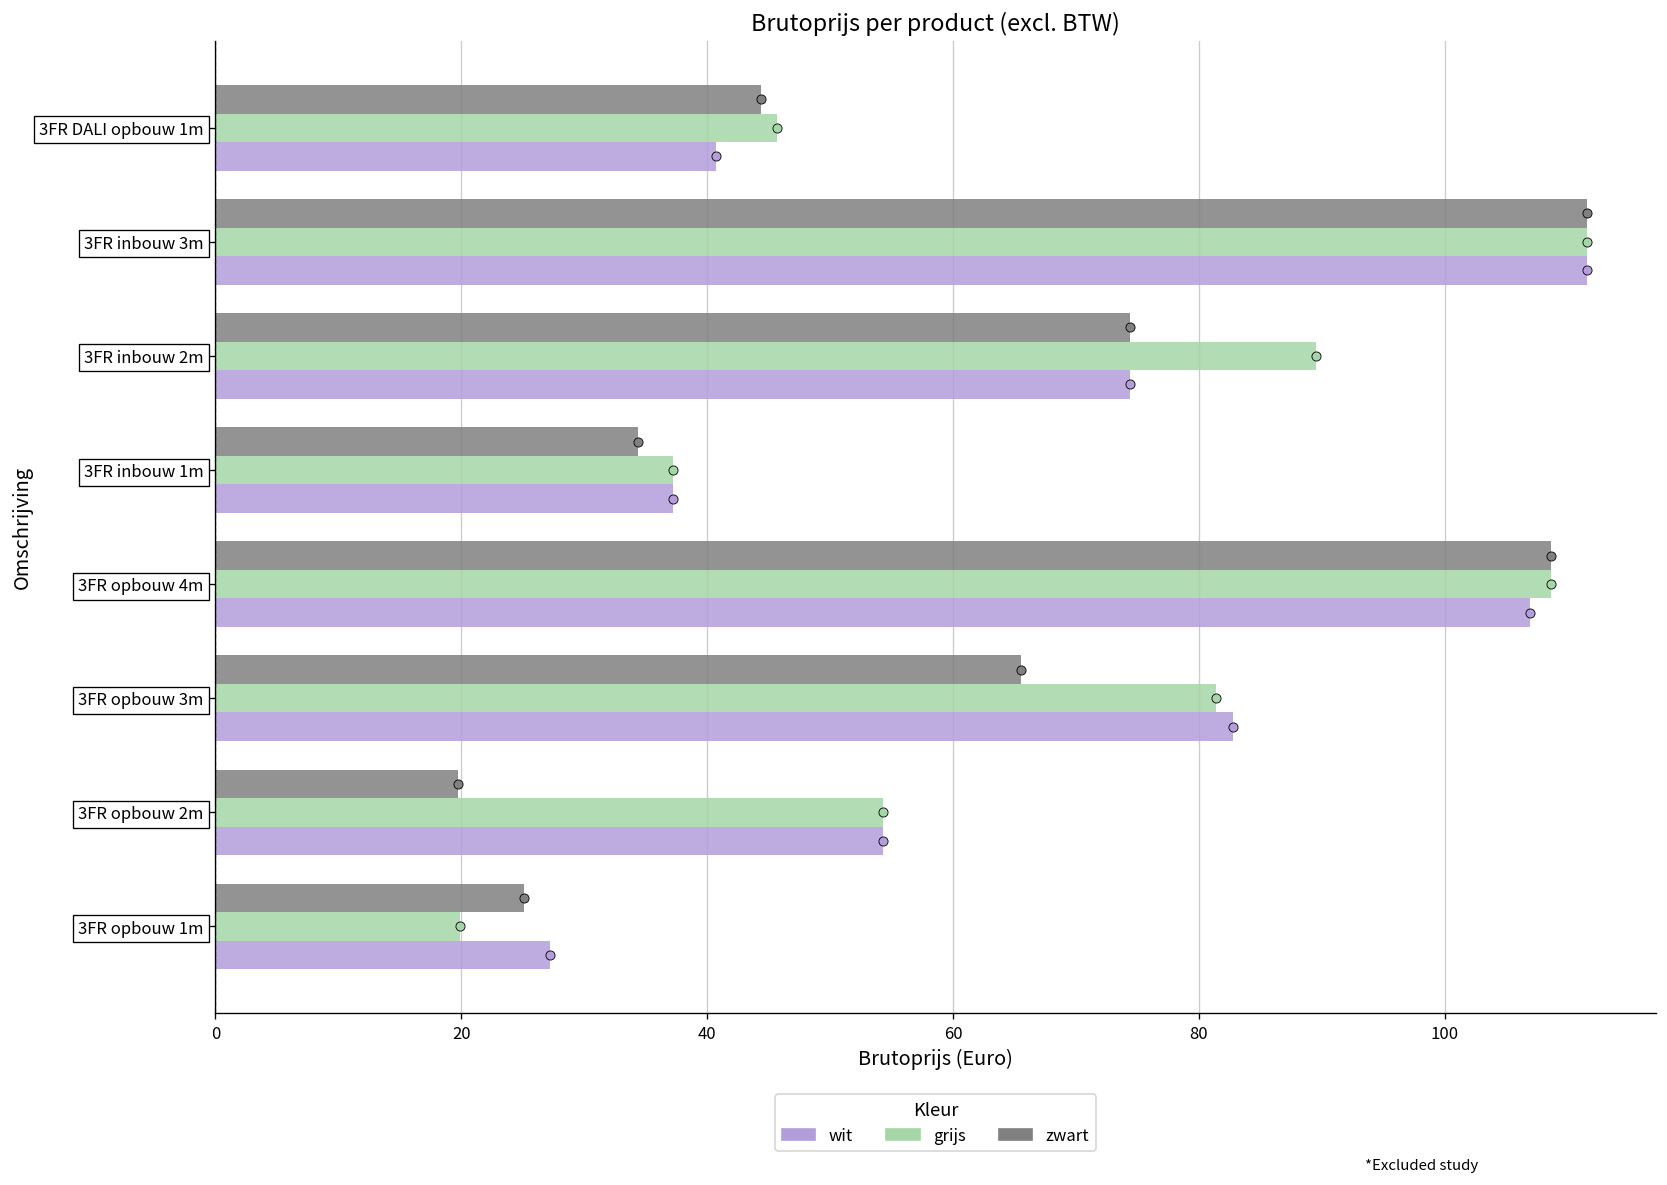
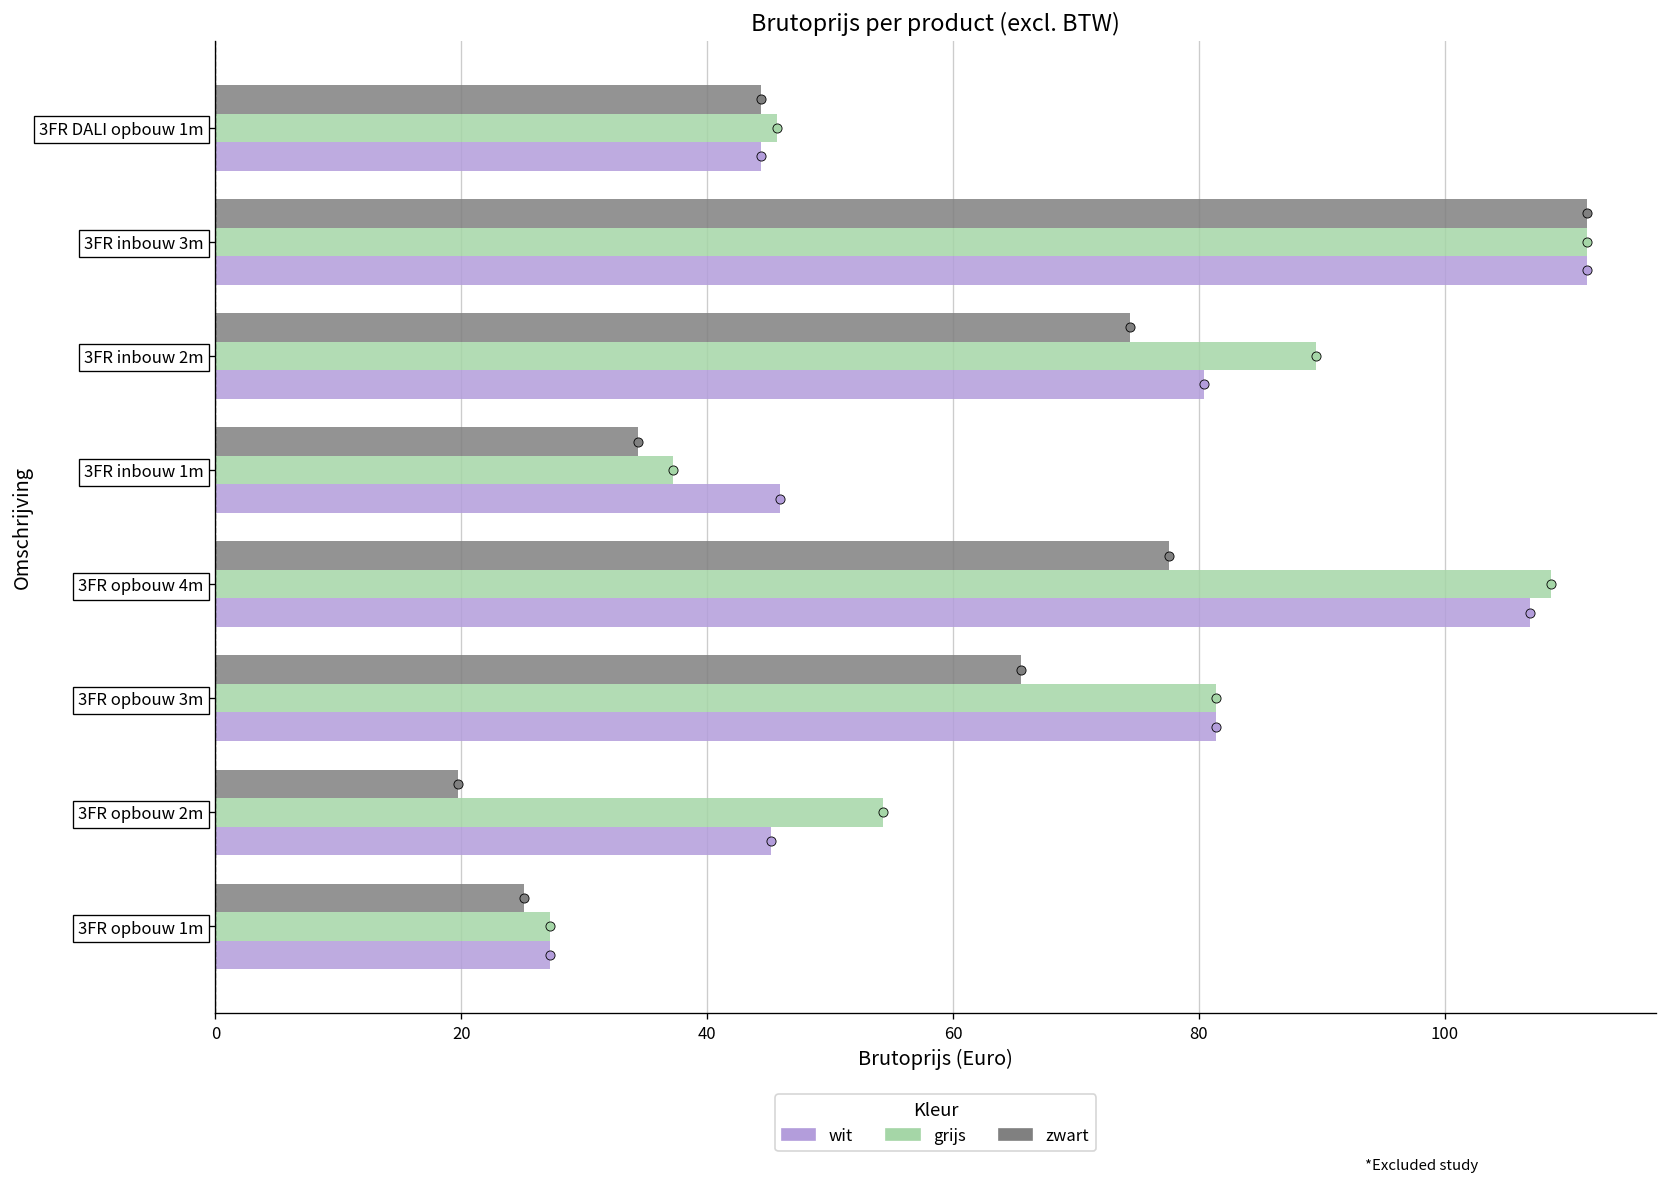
  {
    "wit": {
-     "3FR DALI opbouw 1m": 40.7,
+     "3FR DALI opbouw 1m": 44.4,
      "3FR inbouw 3m": 111.6,
-     "3FR inbouw 2m": 74.4,
-     "3FR inbouw 1m": 37.2,
+     "3FR inbouw 2m": 80.4,
+     "3FR inbouw 1m": 45.9,
      "3FR opbouw 4m": 106.9,
-     "3FR opbouw 3m": 82.8,
-     "3FR opbouw 2m": 54.3,
+     "3FR opbouw 3m": 81.4,
+     "3FR opbouw 2m": 45.2,
      "3FR opbouw 1m": 27.2
    },
    "grijs": {
      "3FR DALI opbouw 1m": 45.7,
      "3FR inbouw 3m": 111.6,
      "3FR inbouw 2m": 89.5,
      "3FR inbouw 1m": 37.2,
      "3FR opbouw 4m": 108.6,
      "3FR opbouw 3m": 81.4,
      "3FR opbouw 2m": 54.3,
-     "3FR opbouw 1m": 19.9
+     "3FR opbouw 1m": 27.2
    },
    "zwart": {
      "3FR DALI opbouw 1m": 44.4,
      "3FR inbouw 3m": 111.6,
      "3FR inbouw 2m": 74.4,
      "3FR inbouw 1m": 34.4,
-     "3FR opbouw 4m": 108.6,
+     "3FR opbouw 4m": 77.6,
      "3FR opbouw 3m": 65.5,
      "3FR opbouw 2m": 19.7,
      "3FR opbouw 1m": 25.1
    }
  }
